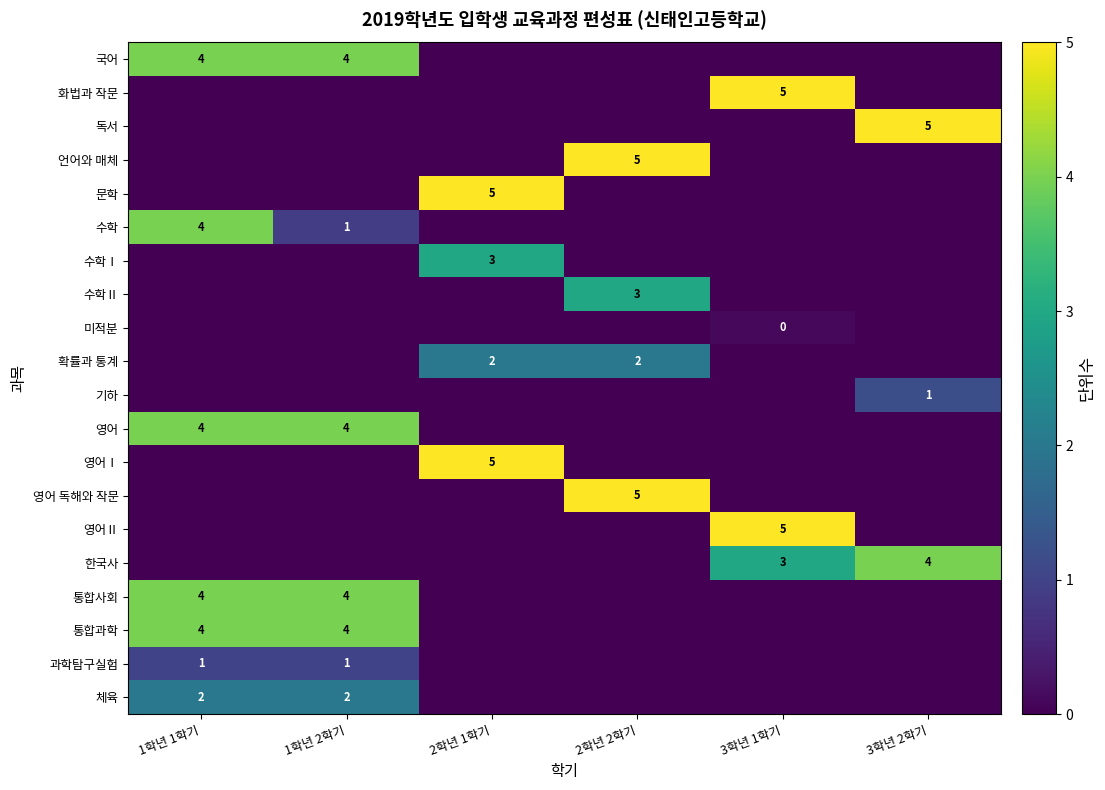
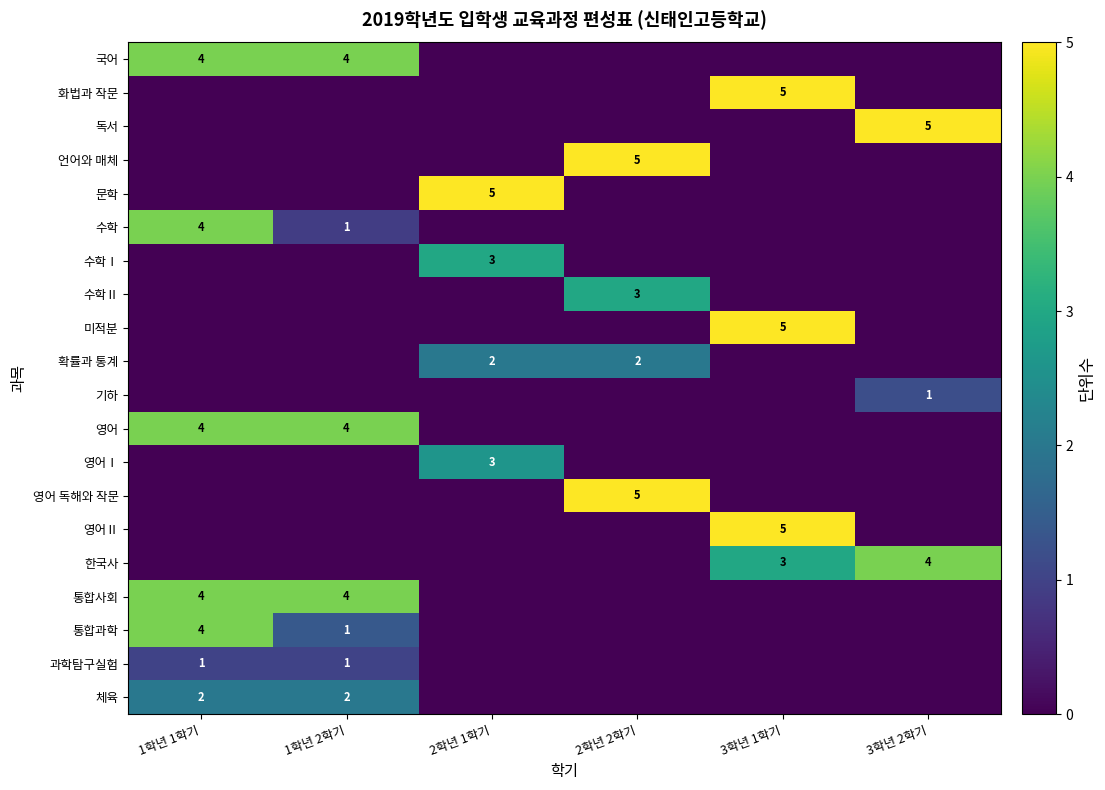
  {
    "국어": {
      "1학년 1학기": 4,
      "1학년 2학기": 4
    },
    "화법과 작문": {
      "3학년 1학기": 5
    },
    "독서": {
      "3학년 2학기": 5
    },
    "언어와 매체": {
      "2학년 2학기": 5
    },
    "문학": {
      "2학년 1학기": 5
    },
    "수학": {
      "1학년 1학기": 4,
      "1학년 2학기": 1
    },
    "수학Ⅰ": {
      "2학년 1학기": 3
    },
    "수학Ⅱ": {
      "2학년 2학기": 3
    },
    "미적분": {
-     "3학년 1학기": 0
+     "3학년 1학기": 5
    },
    "확률과 통계": {
      "2학년 1학기": 2,
      "2학년 2학기": 2
    },
    "기하": {
      "3학년 2학기": 1
    },
    "영어": {
      "1학년 1학기": 4,
      "1학년 2학기": 4
    },
    "영어Ⅰ": {
-     "2학년 1학기": 5
+     "2학년 1학기": 3
    },
    "영어 독해와 작문": {
      "2학년 2학기": 5
    },
    "영어Ⅱ": {
      "3학년 1학기": 5
    },
    "한국사": {
      "3학년 1학기": 3,
      "3학년 2학기": 4
    },
    "통합사회": {
      "1학년 1학기": 4,
      "1학년 2학기": 4
    },
    "통합과학": {
      "1학년 1학기": 4,
-     "1학년 2학기": 4
+     "1학년 2학기": 1
    },
    "과학탐구실험": {
      "1학년 1학기": 1,
      "1학년 2학기": 1
    },
    "체육": {
      "1학년 1학기": 2,
      "1학년 2학기": 2
    }
  }
